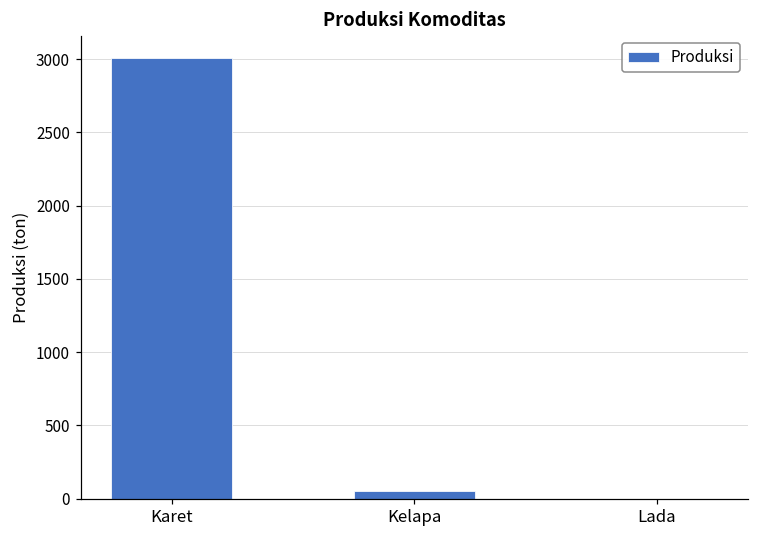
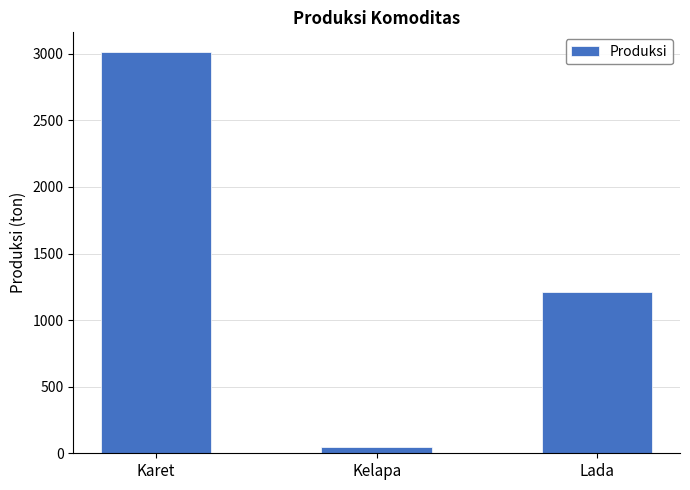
  {
    "Karet": 3010,
    "Kelapa": 50,
-   "Lada": 0
+   "Lada": 1210
  }
